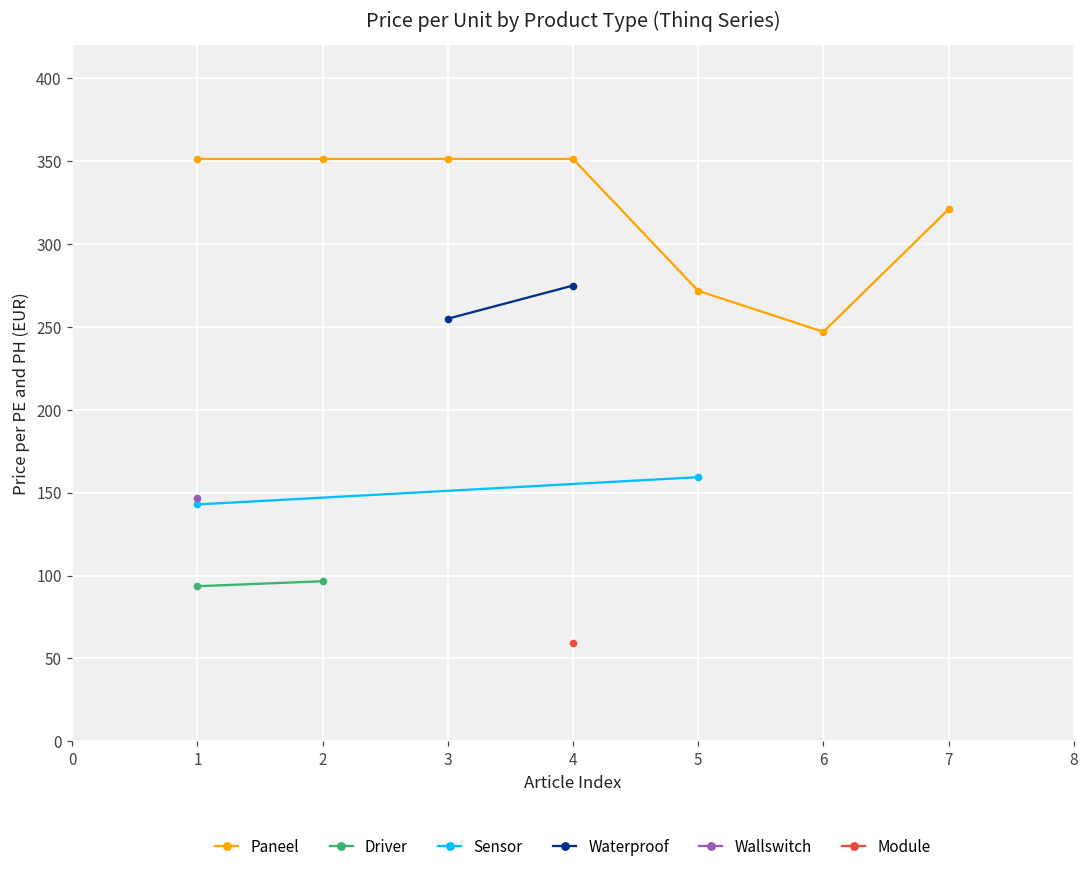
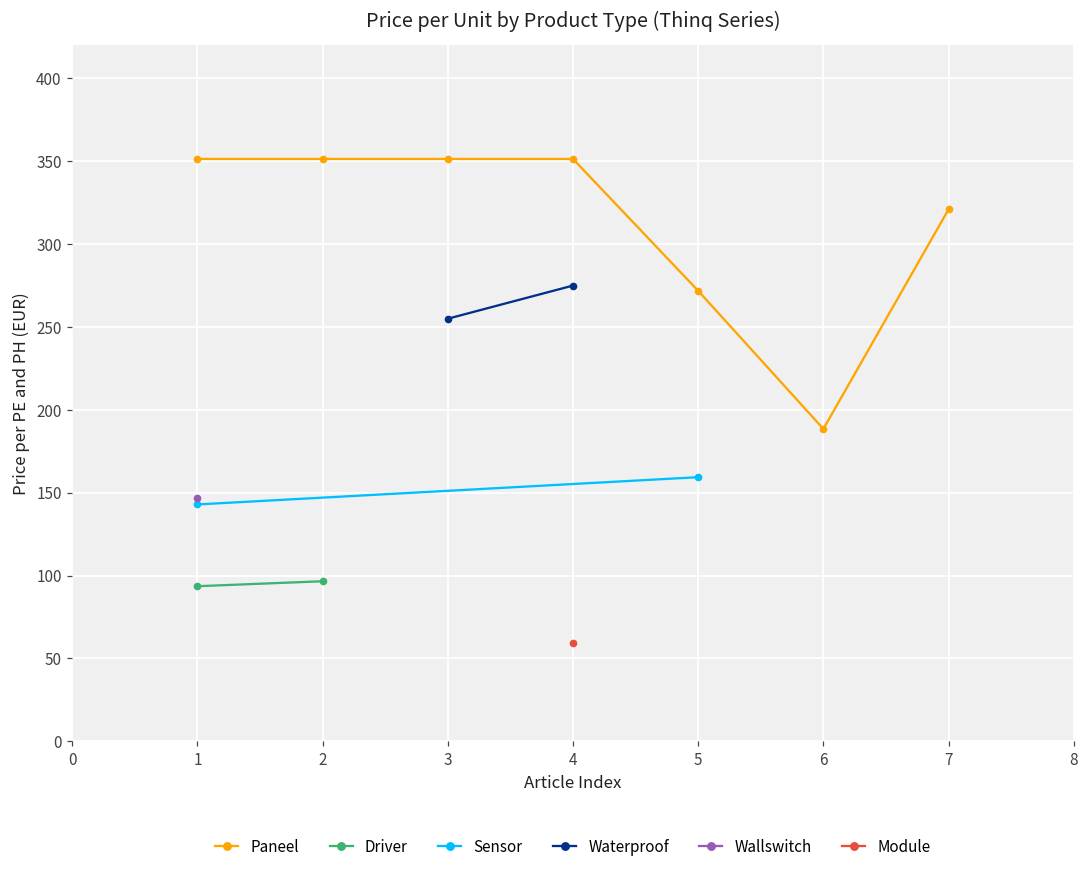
  {
    "Paneel": {
      "1": 351,
      "2": 351,
      "3": 351,
      "4": 351,
      "5": 272,
-     "6": 247,
+     "6": 189,
      "7": 321
    },
    "Driver": {
      "1": 94,
      "2": 97
    },
    "Sensor": {
      "1": 143,
      "5": 159
    },
    "Waterproof": {
      "3": 255,
      "4": 275
    },
    "Wallswitch": {
      "1": 147
    },
    "Module": {
      "4": 59
    }
  }
